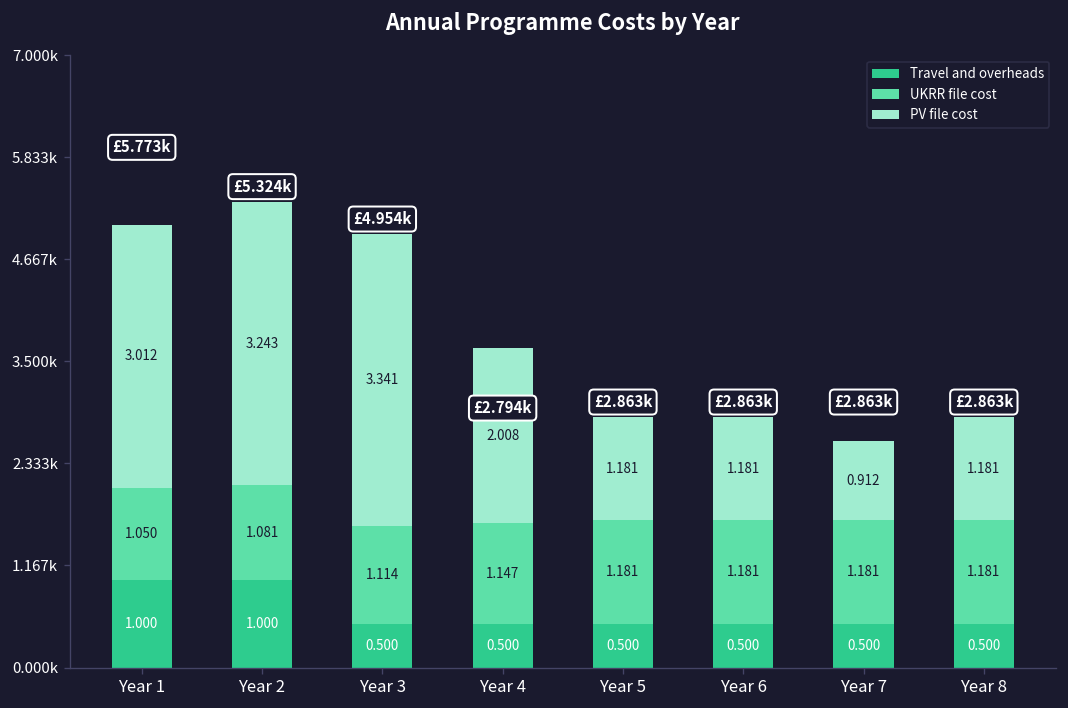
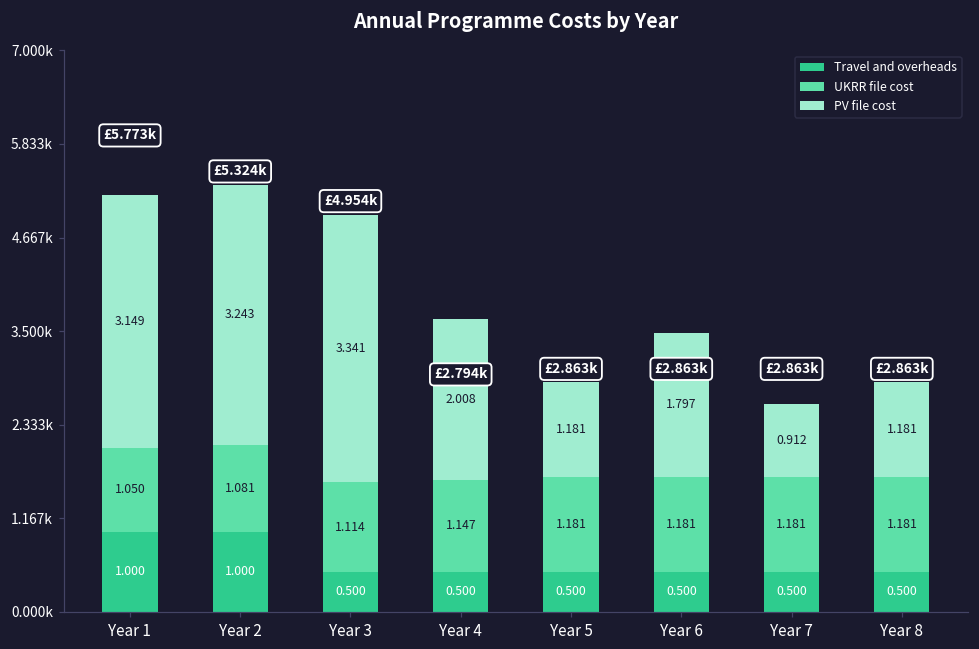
  {
    "PV file cost": {
-     "Year 1": 3.012,
-     "Year 6": 1.181
+     "Year 1": 3.149,
+     "Year 6": 1.797
    }
  }
